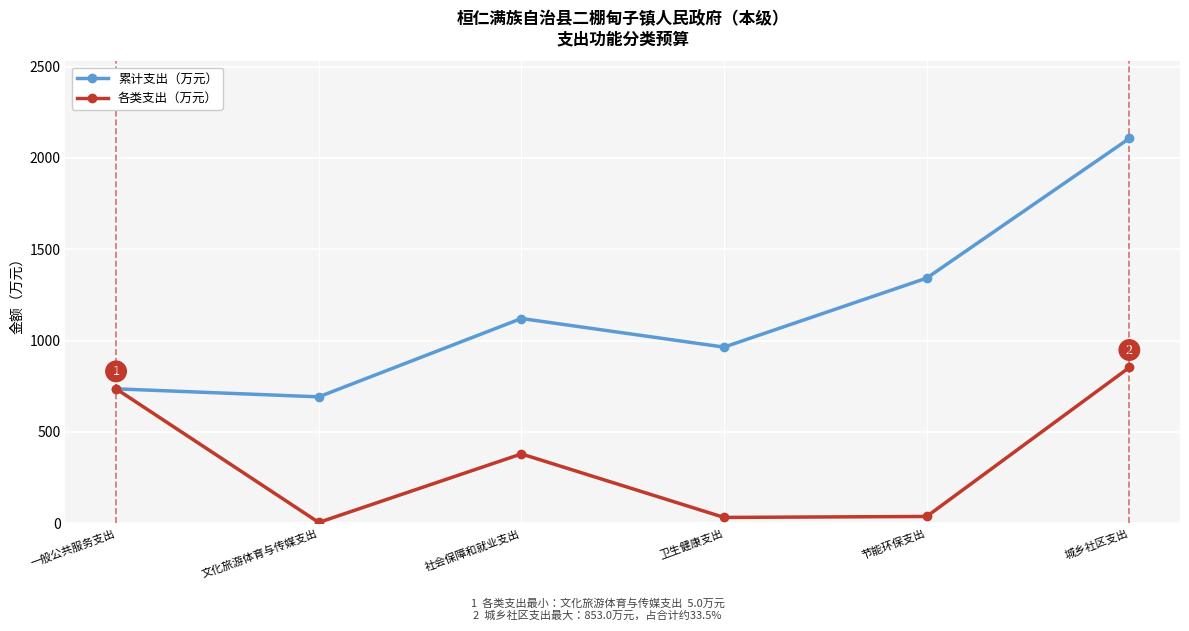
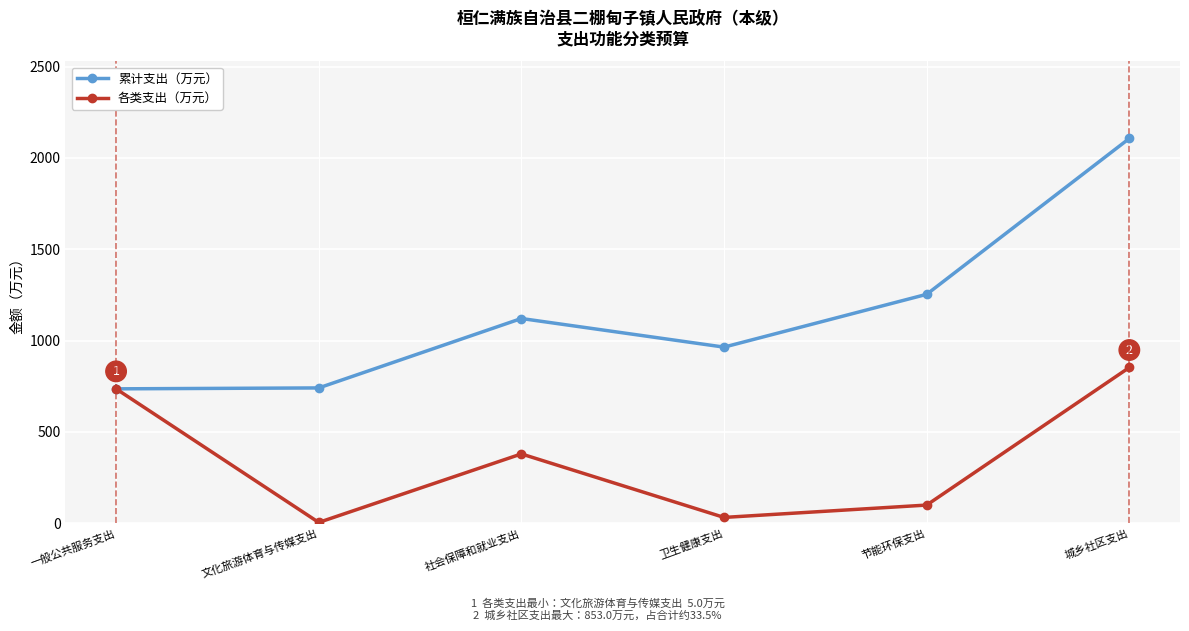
  {
    "累计支出（万元）": {
-     "文化旅游体育与传媒支出": 690,
+     "文化旅游体育与传媒支出": 740,
      "社会保障和就业支出": 1120,
      "卫生健康支出": 960,
-     "节能环保支出": 1340,
+     "节能环保支出": 1250,
      "城乡社区支出": 2110
    },
    "各类支出（万元）": {
      "文化旅游体育与传媒支出": 10,
      "社会保障和就业支出": 380,
      "卫生健康支出": 30,
-     "节能环保支出": 40
+     "节能环保支出": 100
    }
  }
